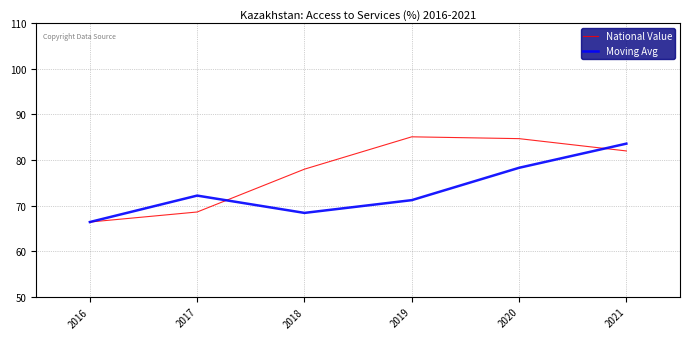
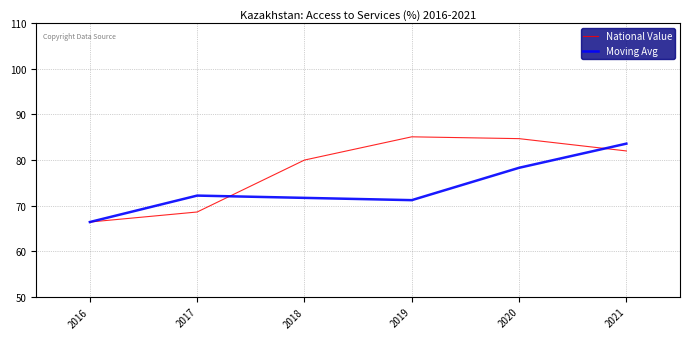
  {
    "National Value": {
      "2017": 69,
-     "2018": 78,
+     "2018": 80,
      "2019": 85,
      "2020": 85,
      "2021": 82
    },
    "Moving Avg": {
      "2017": 72,
-     "2018": 68,
+     "2018": 72,
      "2019": 71,
      "2020": 78,
      "2021": 84
    }
  }
